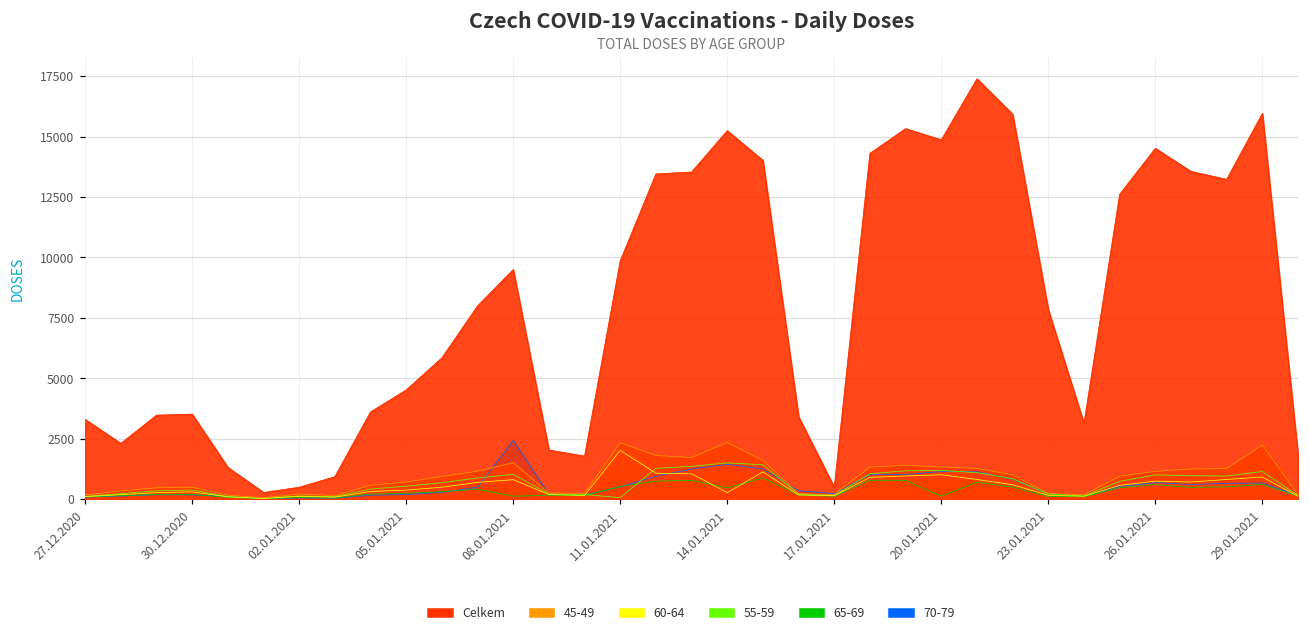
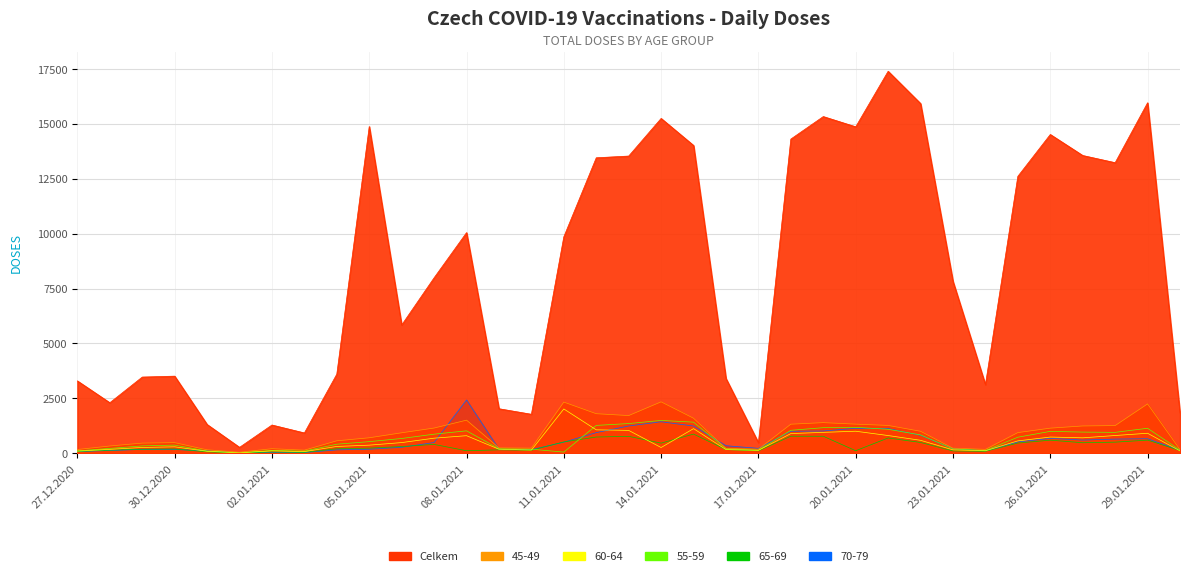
  {
    "70-79": {
      "08.01.2021": 2400
    },
    "65-69": {
      "08.01.2021": 100,
      "14.01.2021": 500,
      "20.01.2021": 100
    },
    "55-59": {
      "05.01.2021": 500,
      "08.01.2021": 1000,
      "11.01.2021": 100,
      "26.01.2021": 1000,
      "29.01.2021": 1100
    },
    "60-64": {
      "05.01.2021": 400,
      "08.01.2021": 800,
      "11.01.2021": 2000,
      "14.01.2021": 300,
      "20.01.2021": 1000,
      "29.01.2021": 900
    },
    "45-49": {
      "05.01.2021": 700,
      "08.01.2021": 1500,
      "11.01.2021": 2300,
      "14.01.2021": 2300,
      "20.01.2021": 1300,
      "26.01.2021": 1100,
      "29.01.2021": 2200
    },
    "Celkem": {
      "27.12.2020": 3300,
      "30.12.2020": 3500,
-     "02.01.2021": 500,
-     "05.01.2021": 4500,
-     "08.01.2021": 9500,
+     "02.01.2021": 1300,
+     "05.01.2021": 14900,
+     "08.01.2021": 10000,
      "11.01.2021": 9900,
      "14.01.2021": 15200,
      "17.01.2021": 500,
      "20.01.2021": 14900,
      "23.01.2021": 7800,
      "26.01.2021": 14500,
      "29.01.2021": 16000
    }
  }
